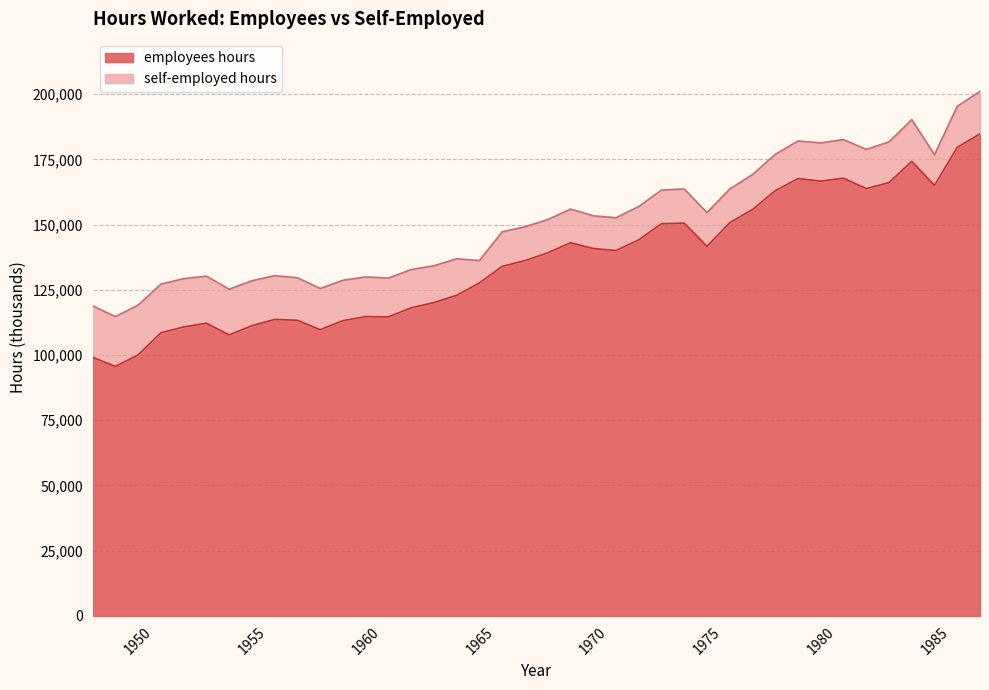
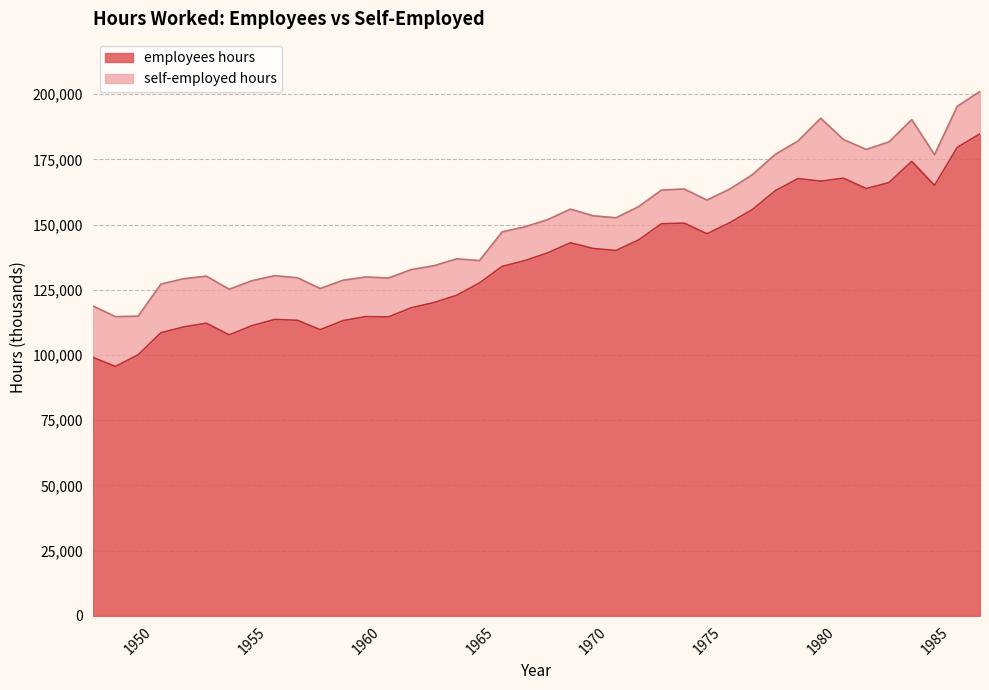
  {
    "employees hours": {
      "1950": "100,000",
      "1955": "111,000",
      "1960": "115,000",
      "1965": "128,000",
      "1970": "141,000",
-     "1975": "142,000",
+     "1975": "146,000",
      "1980": "167,000",
      "1985": "165,000"
    },
    "self-employed hours": {
-     "1950": "19,000",
+     "1950": "15,000",
      "1955": "17,000",
      "1960": "15,000",
      "1965": "9,000",
      "1970": "13,000",
      "1975": "13,000",
-     "1980": "15,000",
+     "1980": "24,000",
      "1985": "12,000"
    }
  }
